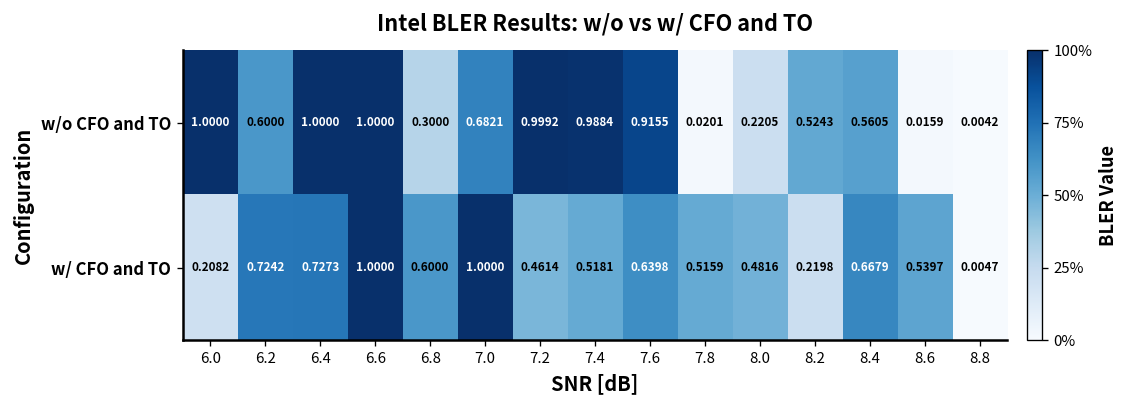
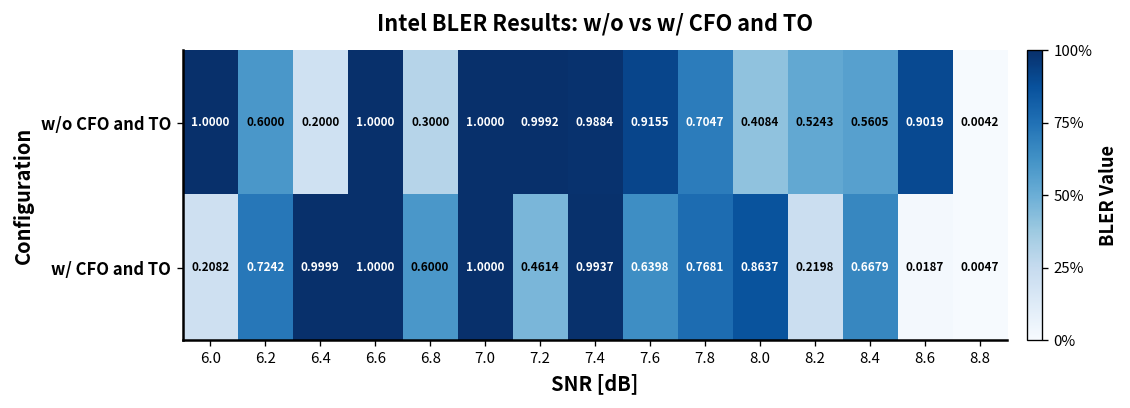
  {
    "w/o CFO and TO": {
      "6.0": 1.0000,
      "6.2": 0.6000,
-     "6.4": 1.0000,
+     "6.4": 0.2000,
      "6.6": 1.0000,
      "6.8": 0.3000,
-     "7.0": 0.6821,
+     "7.0": 1.0000,
      "7.2": 0.9992,
      "7.4": 0.9884,
      "7.6": 0.9155,
-     "7.8": 0.0201,
-     "8.0": 0.2205,
+     "7.8": 0.7047,
+     "8.0": 0.4084,
      "8.2": 0.5243,
      "8.4": 0.5605,
-     "8.6": 0.0159,
+     "8.6": 0.9019,
      "8.8": 0.0042
    },
    "w/ CFO and TO": {
      "6.0": 0.2082,
      "6.2": 0.7242,
-     "6.4": 0.7273,
+     "6.4": 0.9999,
      "6.6": 1.0000,
      "6.8": 0.6000,
      "7.0": 1.0000,
      "7.2": 0.4614,
-     "7.4": 0.5181,
+     "7.4": 0.9937,
      "7.6": 0.6398,
-     "7.8": 0.5159,
-     "8.0": 0.4816,
+     "7.8": 0.7681,
+     "8.0": 0.8637,
      "8.2": 0.2198,
      "8.4": 0.6679,
-     "8.6": 0.5397,
+     "8.6": 0.0187,
      "8.8": 0.0047
    }
  }
